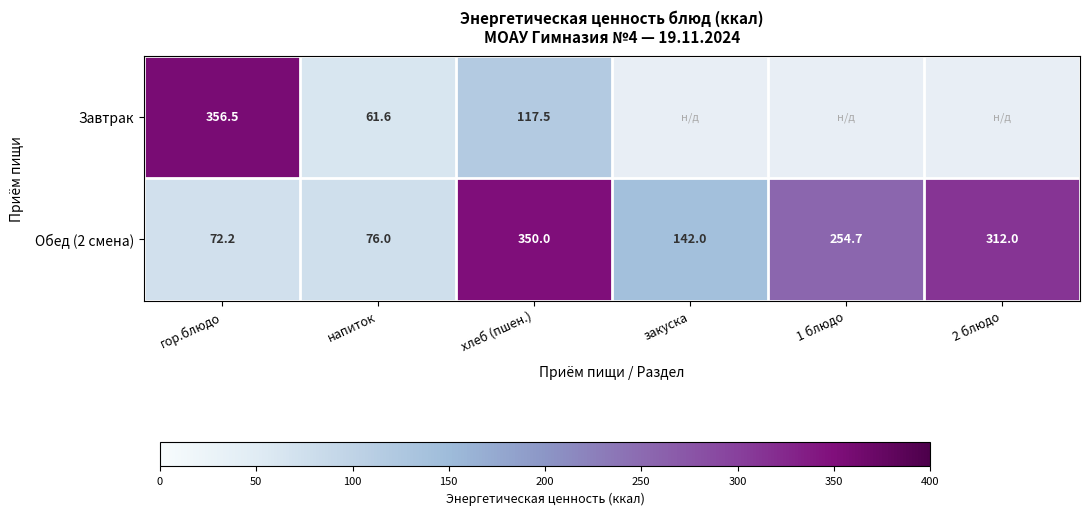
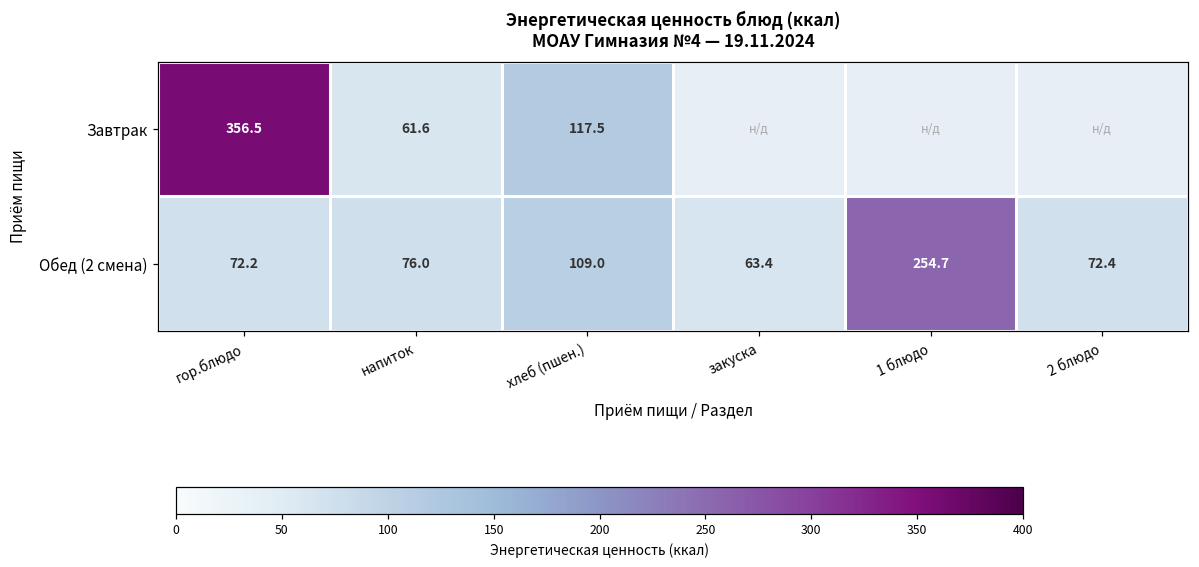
  {
    "Завтрак": {
      "гор.блюдо": 356.5,
      "напиток": 61.6,
      "хлеб (пшен.)": 117.5
    },
    "Обед (2 смена)": {
      "гор.блюдо": 72.2,
      "напиток": 76.0,
-     "хлеб (пшен.)": 350.0,
-     "закуска": 142.0,
+     "хлеб (пшен.)": 109.0,
+     "закуска": 63.4,
      "1 блюдо": 254.7,
-     "2 блюдо": 312.0
+     "2 блюдо": 72.4
    }
  }
